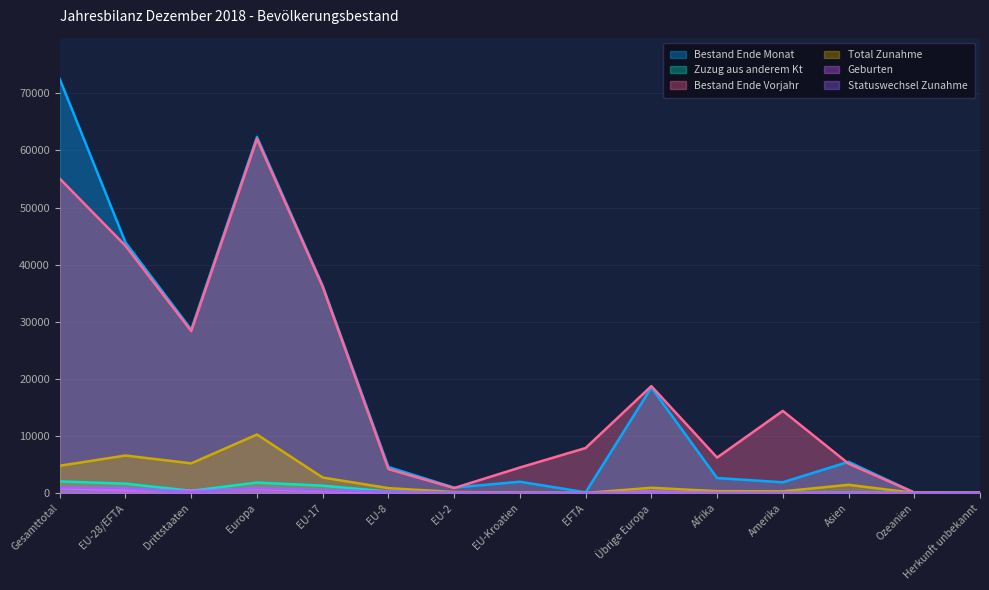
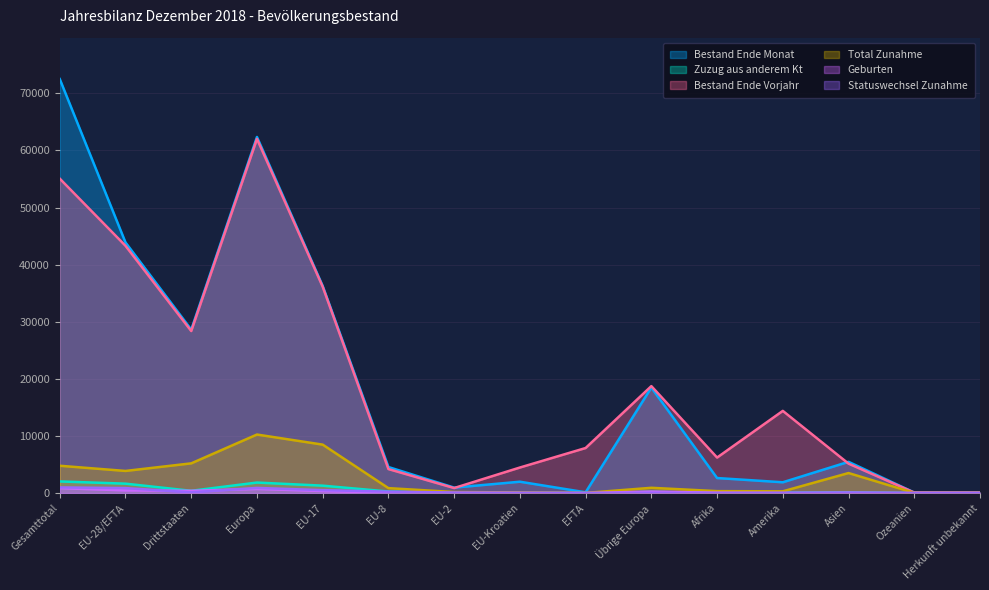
  {
    "Bestand Ende Vorjahr": {
      "Gesamttotal": 55000,
      "EU-28/EFTA": 43000,
      "EU-Kroatien": 4000,
      "EFTA": 8000,
      "Afrika": 6000,
      "Amerika": 14000
    },
    "Total Zunahme": {
      "Gesamttotal": 5000,
-     "EU-28/EFTA": 7000,
+     "EU-28/EFTA": 4000,
      "Drittstaaten": 5000,
      "Europa": 10000,
-     "EU-17": 3000,
+     "EU-17": 8000,
      "EU-8": 1000,
      "Übrige Europa": 1000,
-     "Asien": 1000
+     "Asien": 4000
    }
  }
